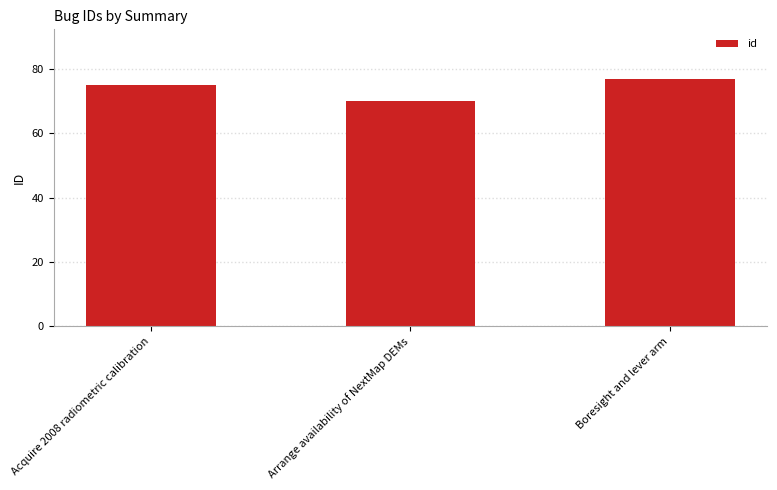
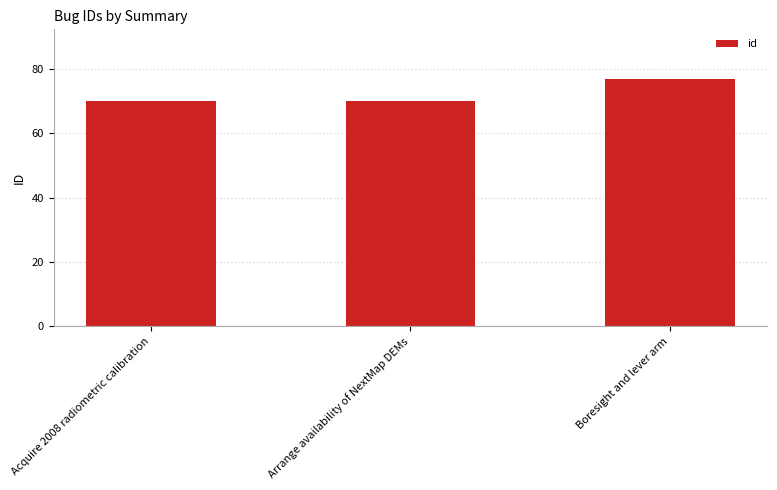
  {
-   "Acquire 2008 radiometric calibration": 75,
+   "Acquire 2008 radiometric calibration": 70,
    "Arrange availability of NextMap DEMs": 70,
    "Boresight and lever arm": 77
  }
